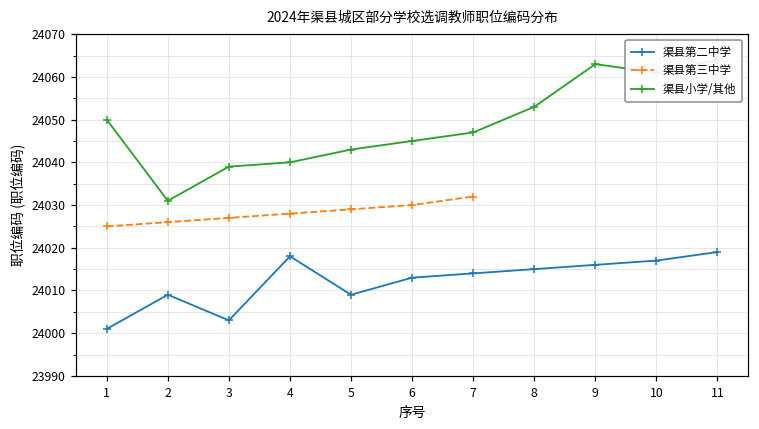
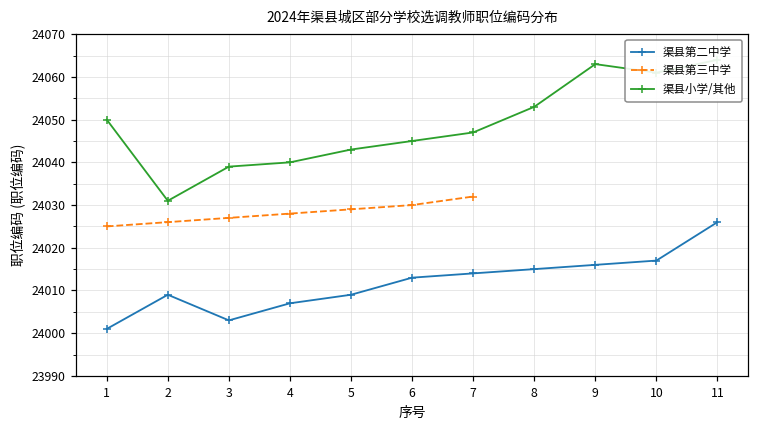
  {
    "渠县第二中学": {
      "1": 24001,
      "2": 24009,
      "3": 24003,
-     "4": 24018,
+     "4": 24007,
      "5": 24009,
      "6": 24013,
      "7": 24014,
      "8": 24015,
      "9": 24016,
      "10": 24017,
-     "11": 24019
+     "11": 24026
    },
    "渠县第三中学": {
      "1": 24025,
      "2": 24026,
      "3": 24027,
      "4": 24028,
      "5": 24029,
      "6": 24030,
      "7": 24032
    },
    "渠县小学/其他": {
      "1": 24050,
      "2": 24031,
      "3": 24039,
      "4": 24040,
      "5": 24043,
      "6": 24045,
      "7": 24047,
      "8": 24053,
      "9": 24063
    }
  }
